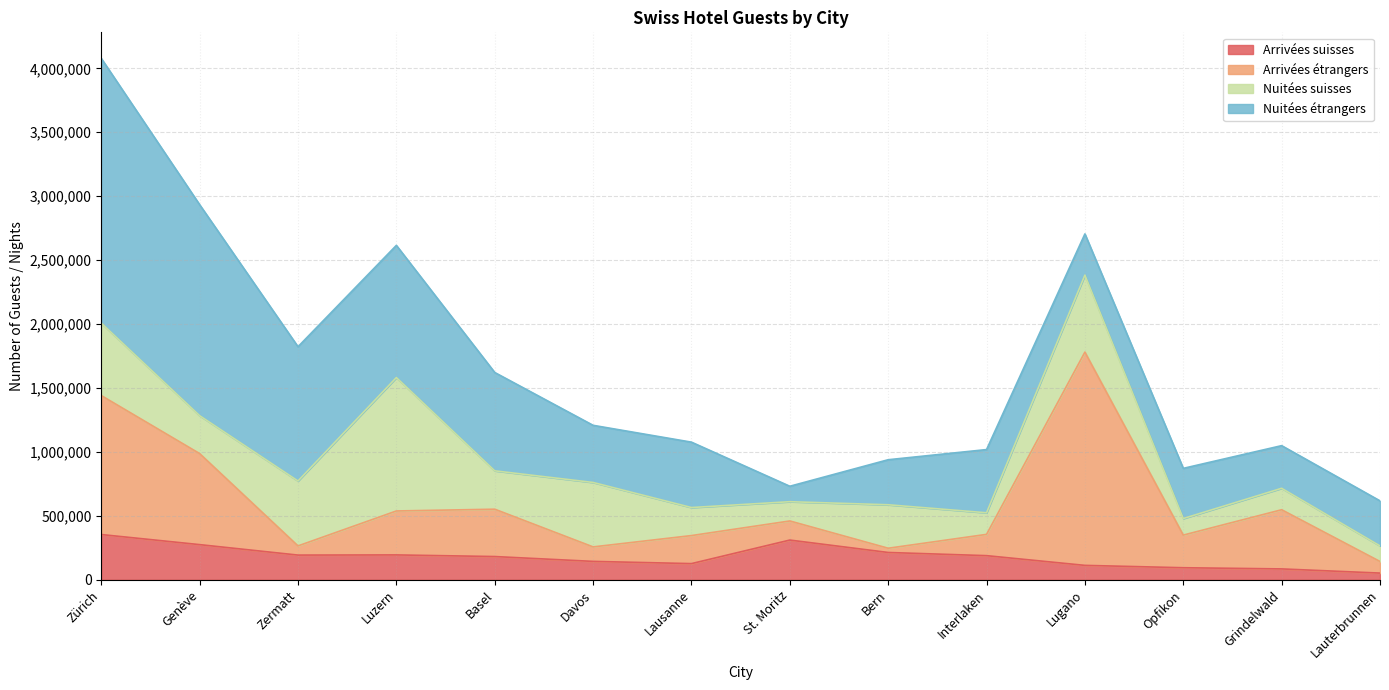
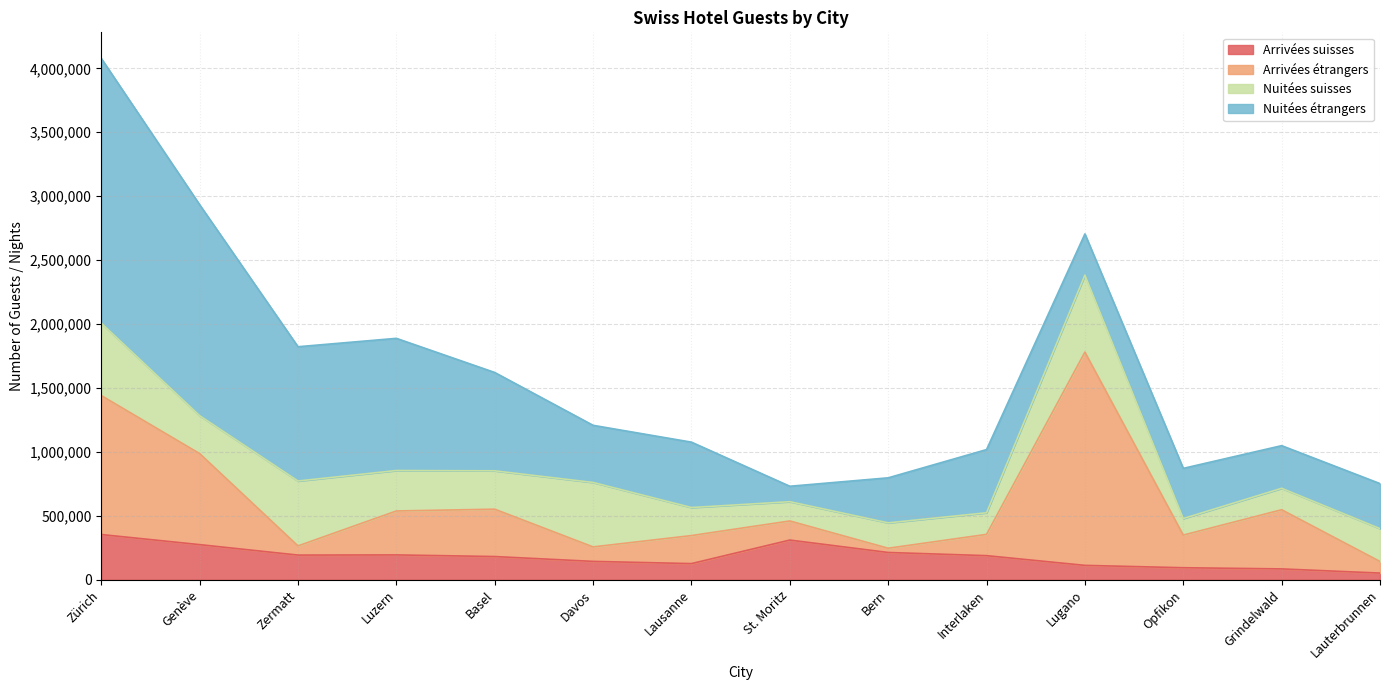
  {
    "Arrivées suisses": {
      "Zürich": "350,000",
      "Genève": "270,000",
      "Zermatt": "190,000",
      "Luzern": "190,000",
      "Basel": "180,000",
      "Davos": "140,000",
      "Lausanne": "130,000",
      "St. Moritz": "310,000",
      "Bern": "210,000",
      "Interlaken": "190,000",
      "Lugano": "110,000",
      "Opfikon": "90,000",
      "Grindelwald": "80,000",
      "Lauterbrunnen": "50,000"
    },
    "Arrivées étrangers": {
      "Zürich": "1,090,000",
      "Genève": "710,000",
      "Zermatt": "70,000",
      "Luzern": "340,000",
      "Basel": "370,000",
      "Davos": "110,000",
      "Lausanne": "220,000",
      "St. Moritz": "150,000",
      "Bern": "30,000",
      "Interlaken": "170,000",
      "Lugano": "1,670,000",
      "Opfikon": "260,000",
      "Grindelwald": "460,000",
      "Lauterbrunnen": "90,000"
    },
    "Nuitées suisses": {
      "Zürich": "570,000",
      "Genève": "300,000",
      "Zermatt": "510,000",
-     "Luzern": "1,040,000",
+     "Luzern": "320,000",
      "Basel": "300,000",
      "Davos": "500,000",
      "Lausanne": "220,000",
      "St. Moritz": "150,000",
-     "Bern": "340,000",
+     "Bern": "200,000",
      "Interlaken": "170,000",
      "Lugano": "600,000",
      "Opfikon": "130,000",
      "Grindelwald": "170,000",
-     "Lauterbrunnen": "120,000"
+     "Lauterbrunnen": "260,000"
    },
    "Nuitées étrangers": {
      "Zürich": "2,070,000",
      "Genève": "1,650,000",
      "Zermatt": "1,050,000",
      "Luzern": "1,030,000",
      "Basel": "770,000",
      "Davos": "450,000",
      "Lausanne": "510,000",
      "St. Moritz": "120,000",
      "Bern": "350,000",
      "Interlaken": "490,000",
      "Lugano": "320,000",
      "Opfikon": "390,000",
      "Grindelwald": "330,000",
      "Lauterbrunnen": "350,000"
    }
  }
